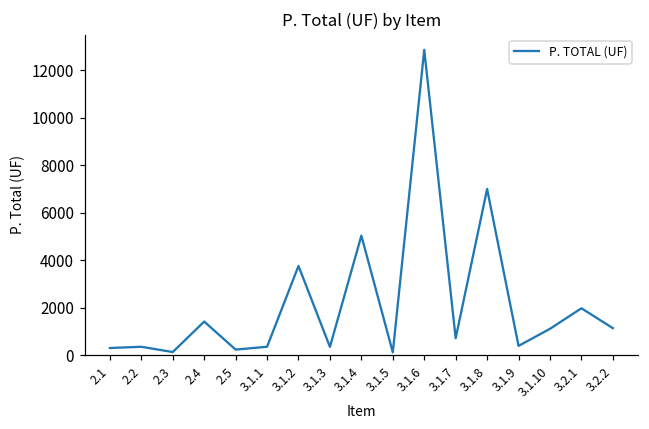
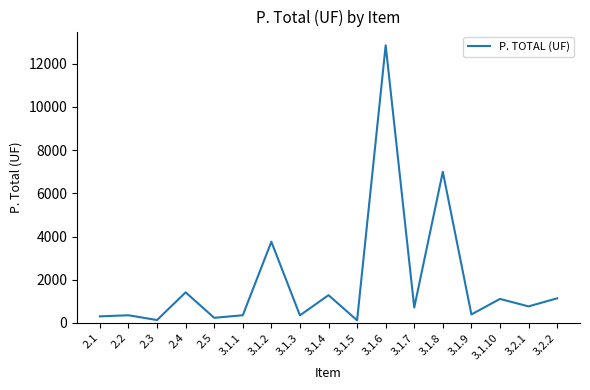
  {
    "2.1": 300,
    "2.2": 400,
    "2.3": 100,
    "2.4": 1400,
    "2.5": 200,
    "3.1.1": 400,
    "3.1.2": 3800,
    "3.1.3": 300,
-   "3.1.4": 5000,
+   "3.1.4": 1300,
    "3.1.5": 100,
    "3.1.6": 12900,
    "3.1.7": 700,
    "3.1.8": 7000,
    "3.1.9": 400,
    "3.1.10": 1100,
-   "3.2.1": 2000,
+   "3.2.1": 800,
    "3.2.2": 1100
  }
